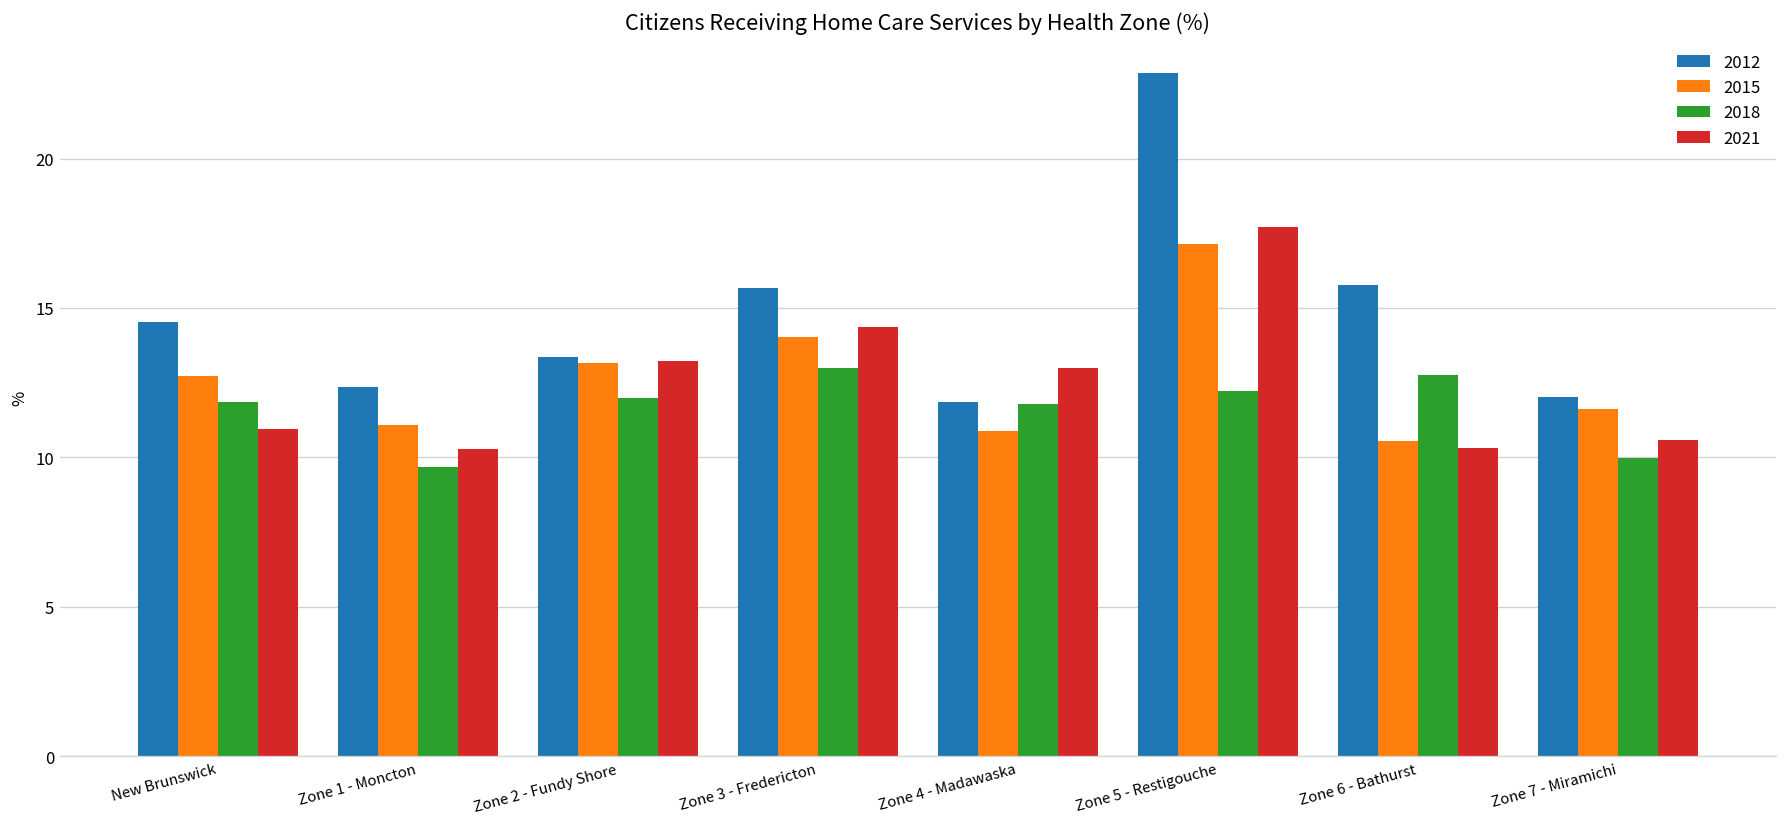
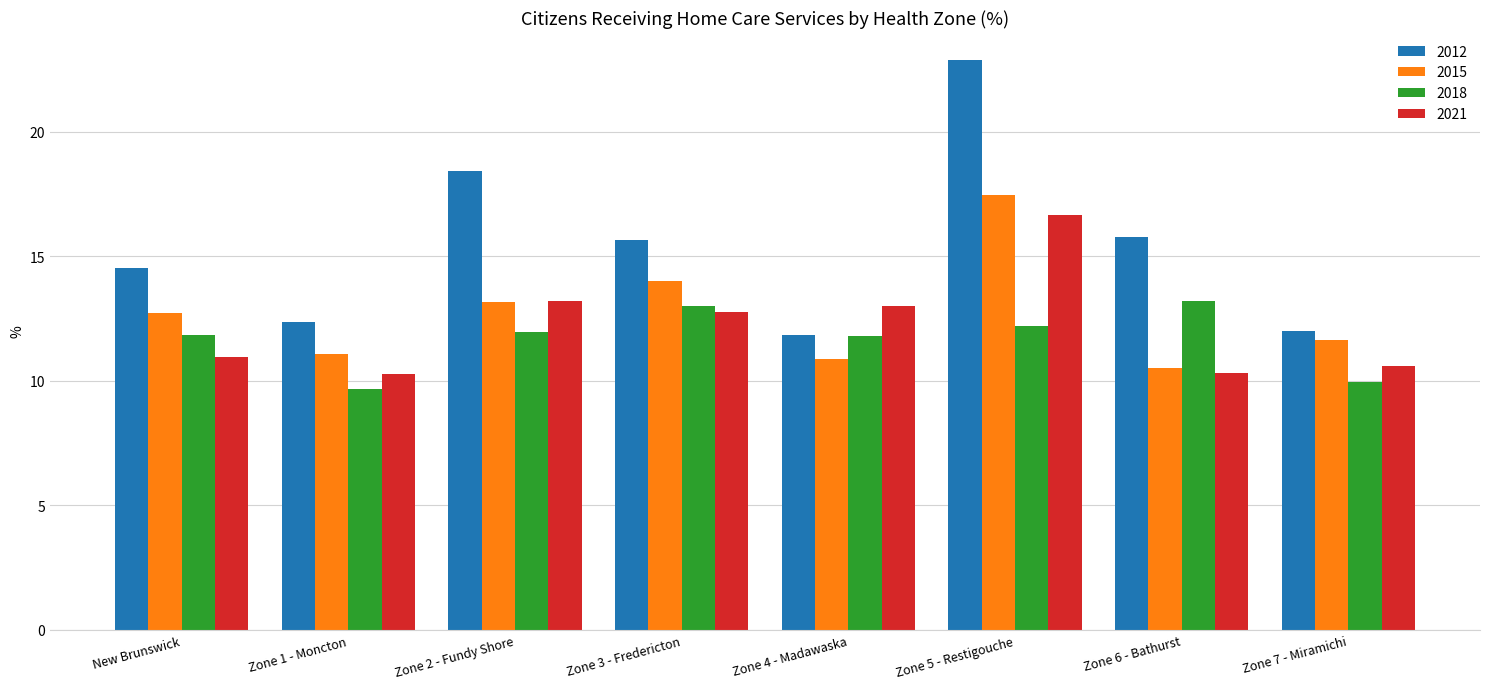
  {
    "2012": {
      "New Brunswick": 14.5,
      "Zone 1 - Moncton": 12.4,
-     "Zone 2 - Fundy Shore": 13.4,
+     "Zone 2 - Fundy Shore": 18.5,
      "Zone 3 - Fredericton": 15.7,
      "Zone 4 - Madawaska": 11.8,
      "Zone 5 - Restigouche": 22.9,
      "Zone 6 - Bathurst": 15.8,
      "Zone 7 - Miramichi": 12.0
    },
    "2015": {
      "New Brunswick": 12.7,
      "Zone 1 - Moncton": 11.1,
      "Zone 2 - Fundy Shore": 13.2,
      "Zone 3 - Fredericton": 14.0,
      "Zone 4 - Madawaska": 10.9,
-     "Zone 5 - Restigouche": 17.2,
+     "Zone 5 - Restigouche": 17.5,
      "Zone 6 - Bathurst": 10.5,
      "Zone 7 - Miramichi": 11.6
    },
    "2018": {
      "New Brunswick": 11.9,
      "Zone 1 - Moncton": 9.7,
      "Zone 2 - Fundy Shore": 12.0,
      "Zone 3 - Fredericton": 13.0,
      "Zone 4 - Madawaska": 11.8,
      "Zone 5 - Restigouche": 12.2,
-     "Zone 6 - Bathurst": 12.8,
+     "Zone 6 - Bathurst": 13.2,
      "Zone 7 - Miramichi": 10.0
    },
    "2021": {
      "New Brunswick": 10.9,
      "Zone 1 - Moncton": 10.3,
      "Zone 2 - Fundy Shore": 13.2,
-     "Zone 3 - Fredericton": 14.4,
+     "Zone 3 - Fredericton": 12.8,
      "Zone 4 - Madawaska": 13.0,
-     "Zone 5 - Restigouche": 17.7,
+     "Zone 5 - Restigouche": 16.7,
      "Zone 6 - Bathurst": 10.3,
      "Zone 7 - Miramichi": 10.6
    }
  }
